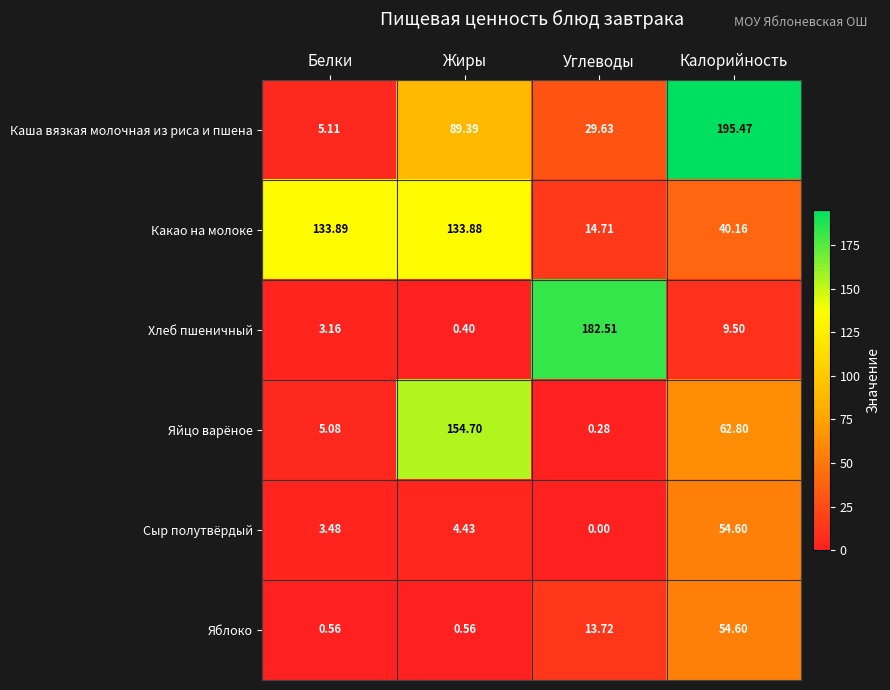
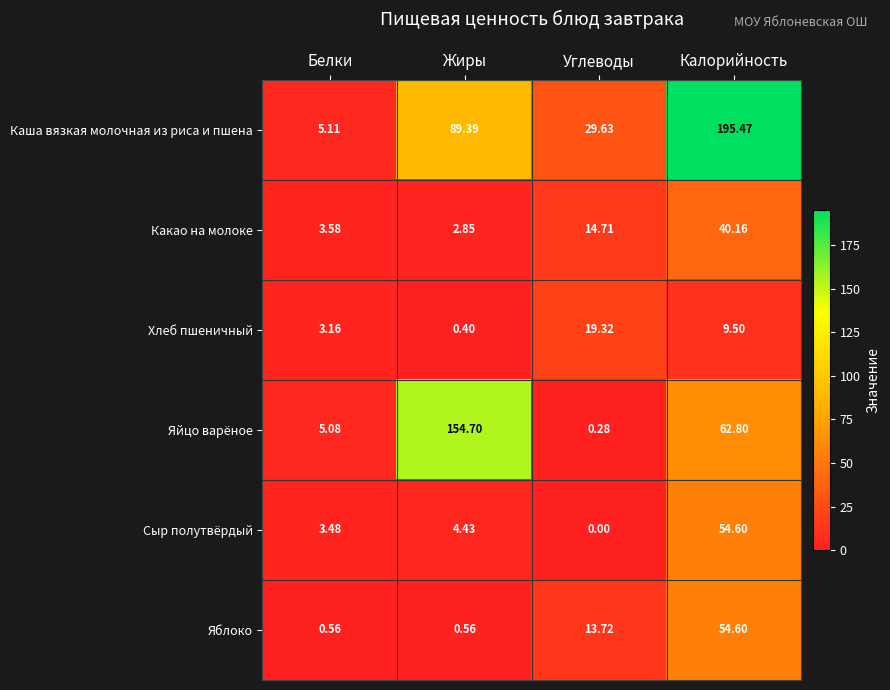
  {
    "Каша вязкая молочная из риса и пшена": {
      "Белки": 5.11,
      "Жиры": 89.39,
      "Углеводы": 29.63,
      "Калорийность": 195.47
    },
    "Какао на молоке": {
-     "Белки": 133.89,
-     "Жиры": 133.88,
+     "Белки": 3.58,
+     "Жиры": 2.85,
      "Углеводы": 14.71,
      "Калорийность": 40.16
    },
    "Хлеб пшеничный": {
      "Белки": 3.16,
      "Жиры": 0.40,
-     "Углеводы": 182.51,
+     "Углеводы": 19.32,
      "Калорийность": 9.50
    },
    "Яйцо варёное": {
      "Белки": 5.08,
      "Жиры": 154.70,
      "Углеводы": 0.28,
      "Калорийность": 62.80
    },
    "Сыр полутвёрдый": {
      "Белки": 3.48,
      "Жиры": 4.43,
      "Углеводы": 0.00,
      "Калорийность": 54.60
    },
    "Яблоко": {
      "Белки": 0.56,
      "Жиры": 0.56,
      "Углеводы": 13.72,
      "Калорийность": 54.60
    }
  }
